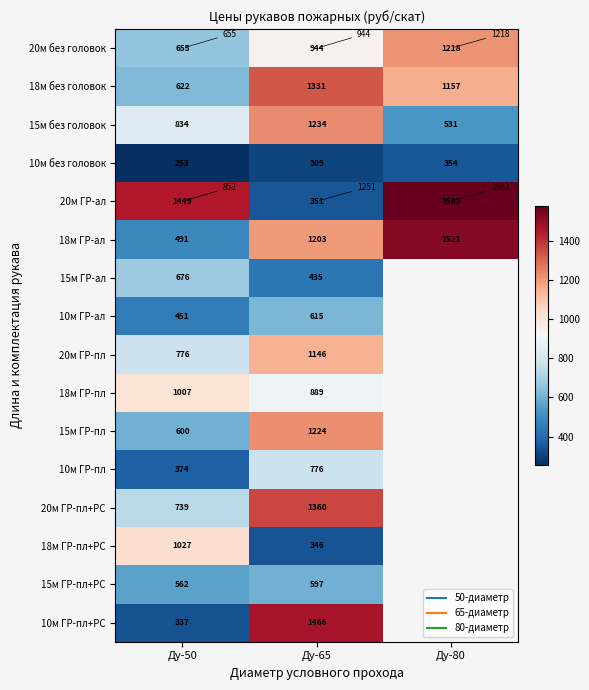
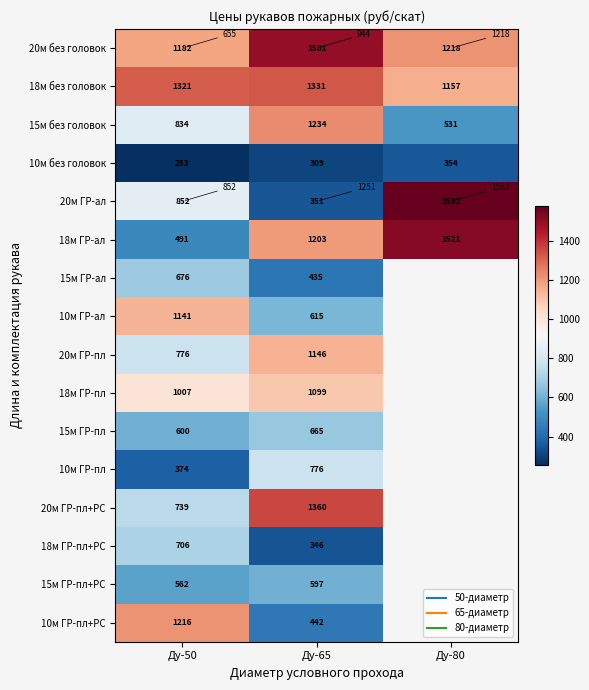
  {
    "20м без головок": {
-     "Ду-50": 655,
-     "Ду-65": 944
+     "Ду-50": 1182,
+     "Ду-65": 1501
    },
    "18м без головок": {
-     "Ду-50": 622,
+     "Ду-50": 1321,
      "Ду-65": 1331,
      "Ду-80": 1157
    },
    "15м без головок": {
      "Ду-50": 834,
      "Ду-65": 1234,
      "Ду-80": 531
    },
    "10м без головок": {
      "Ду-50": 253,
      "Ду-65": 309,
      "Ду-80": 354
    },
    "20м ГР-ал": {
-     "Ду-50": 1449,
+     "Ду-50": 852,
      "Ду-80": 1582
    },
    "18м ГР-ал": {
      "Ду-50": 491,
      "Ду-65": 1203,
      "Ду-80": 1521
    },
    "15м ГР-ал": {
      "Ду-50": 676,
      "Ду-65": 435
    },
    "10м ГР-ал": {
-     "Ду-50": 451,
+     "Ду-50": 1141,
      "Ду-65": 615
    },
    "20м ГР-пл": {
      "Ду-50": 776,
      "Ду-65": 1146
    },
    "18м ГР-пл": {
      "Ду-50": 1007,
-     "Ду-65": 889
+     "Ду-65": 1099
    },
    "15м ГР-пл": {
      "Ду-50": 600,
-     "Ду-65": 1224
+     "Ду-65": 665
    },
    "10м ГР-пл": {
      "Ду-50": 374,
      "Ду-65": 776
    },
    "20м ГР-пл+РС": {
      "Ду-50": 739,
      "Ду-65": 1360
    },
    "18м ГР-пл+РС": {
-     "Ду-50": 1027,
+     "Ду-50": 706,
      "Ду-65": 346
    },
    "15м ГР-пл+РС": {
      "Ду-50": 562,
      "Ду-65": 597
    },
    "10м ГР-пл+РС": {
-     "Ду-50": 337,
-     "Ду-65": 1466
+     "Ду-50": 1216,
+     "Ду-65": 442
    }
  }
